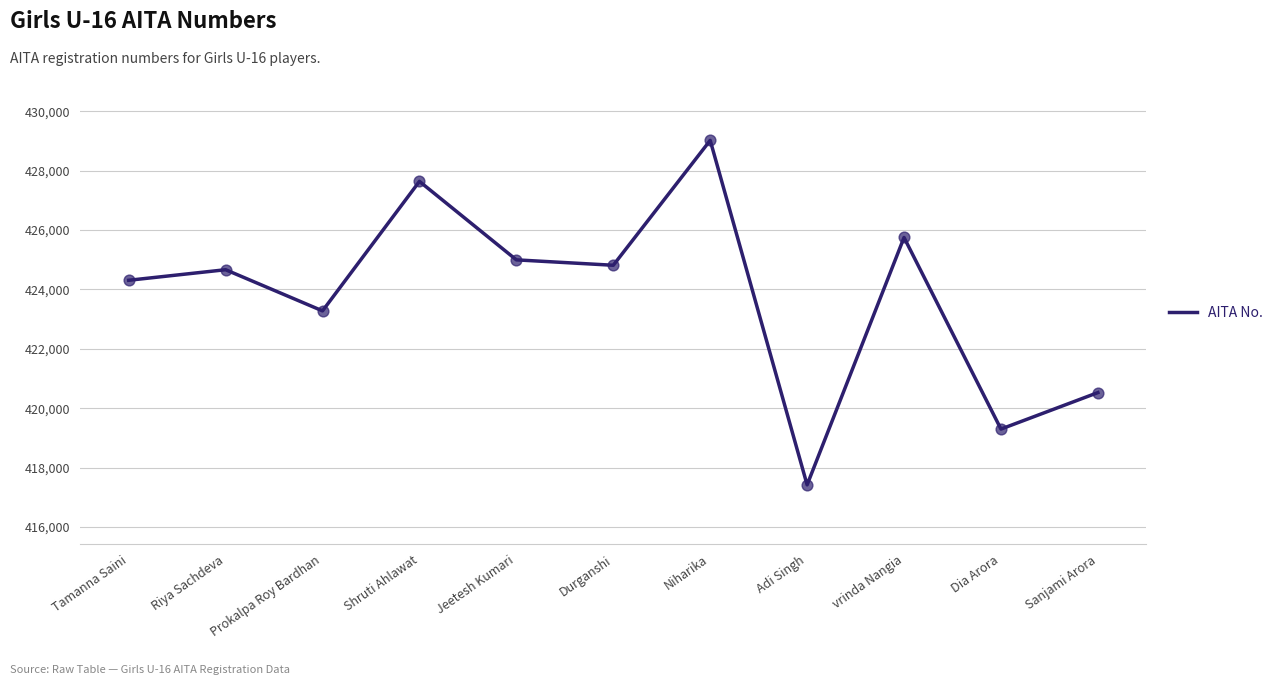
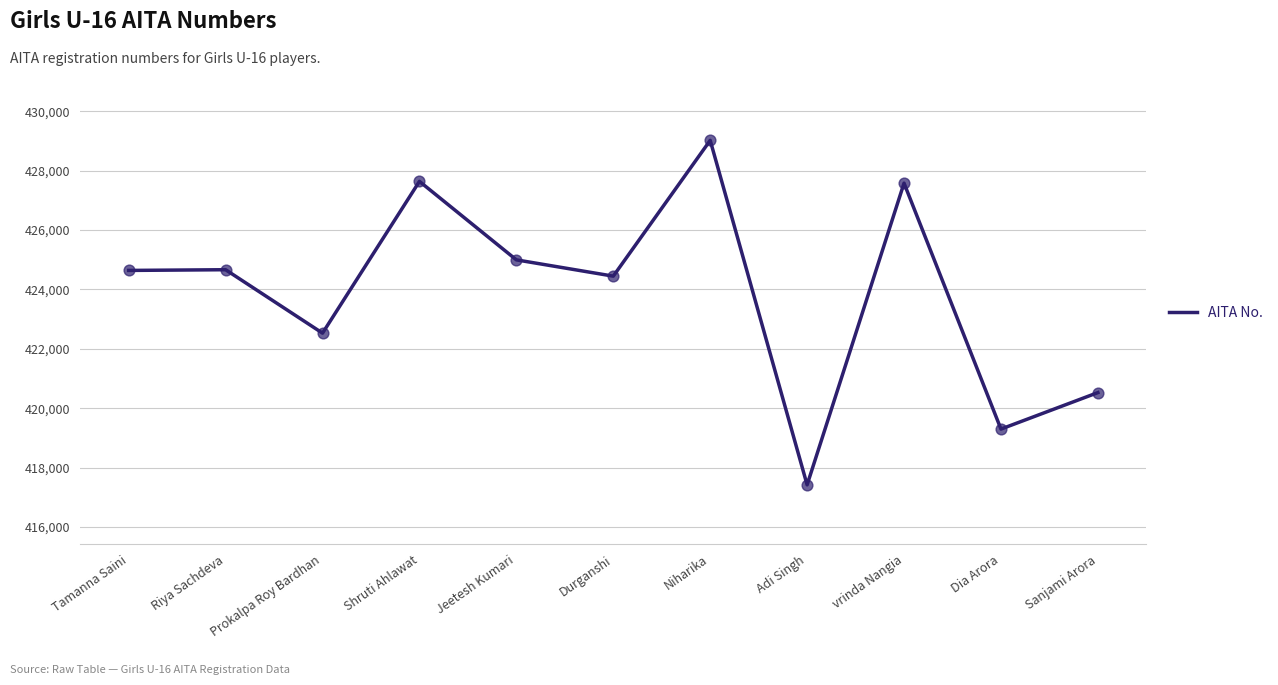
  {
-   "Tamanna Saini": "424,300",
+   "Tamanna Saini": "424,600",
    "Riya Sachdeva": "424,700",
-   "Prokalpa Roy Bardhan": "423,300",
+   "Prokalpa Roy Bardhan": "422,500",
    "Shruti Ahlawat": "427,600",
    "Jeetesh Kumari": "425,000",
-   "Durganshi": "424,800",
+   "Durganshi": "424,400",
    "Niharika": "429,000",
    "Adi Singh": "417,400",
-   "vrinda Nangia": "425,800",
+   "vrinda Nangia": "427,600",
    "Dia Arora": "419,300",
    "Sanjami Arora": "420,500"
  }
